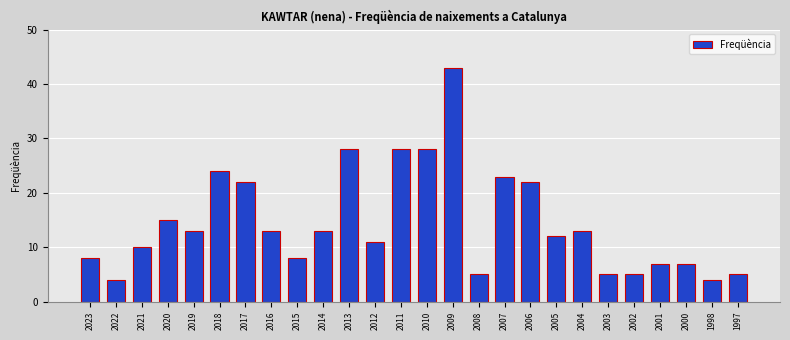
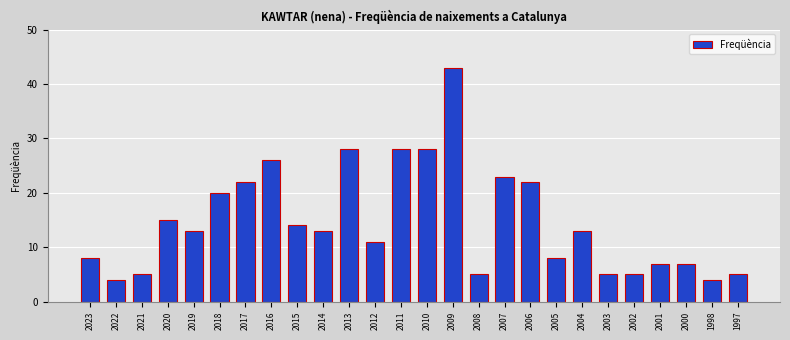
  {
    "2023": 8,
    "2022": 4,
-   "2021": 10,
+   "2021": 5,
    "2020": 15,
    "2019": 13,
-   "2018": 24,
+   "2018": 20,
    "2017": 22,
-   "2016": 13,
-   "2015": 8,
+   "2016": 26,
+   "2015": 14,
    "2014": 13,
    "2013": 28,
    "2012": 11,
    "2011": 28,
    "2010": 28,
    "2009": 43,
    "2008": 5,
    "2007": 23,
    "2006": 22,
-   "2005": 12,
+   "2005": 8,
    "2004": 13,
    "2003": 5,
    "2002": 5,
    "2001": 7,
    "2000": 7,
    "1998": 4,
    "1997": 5
  }
